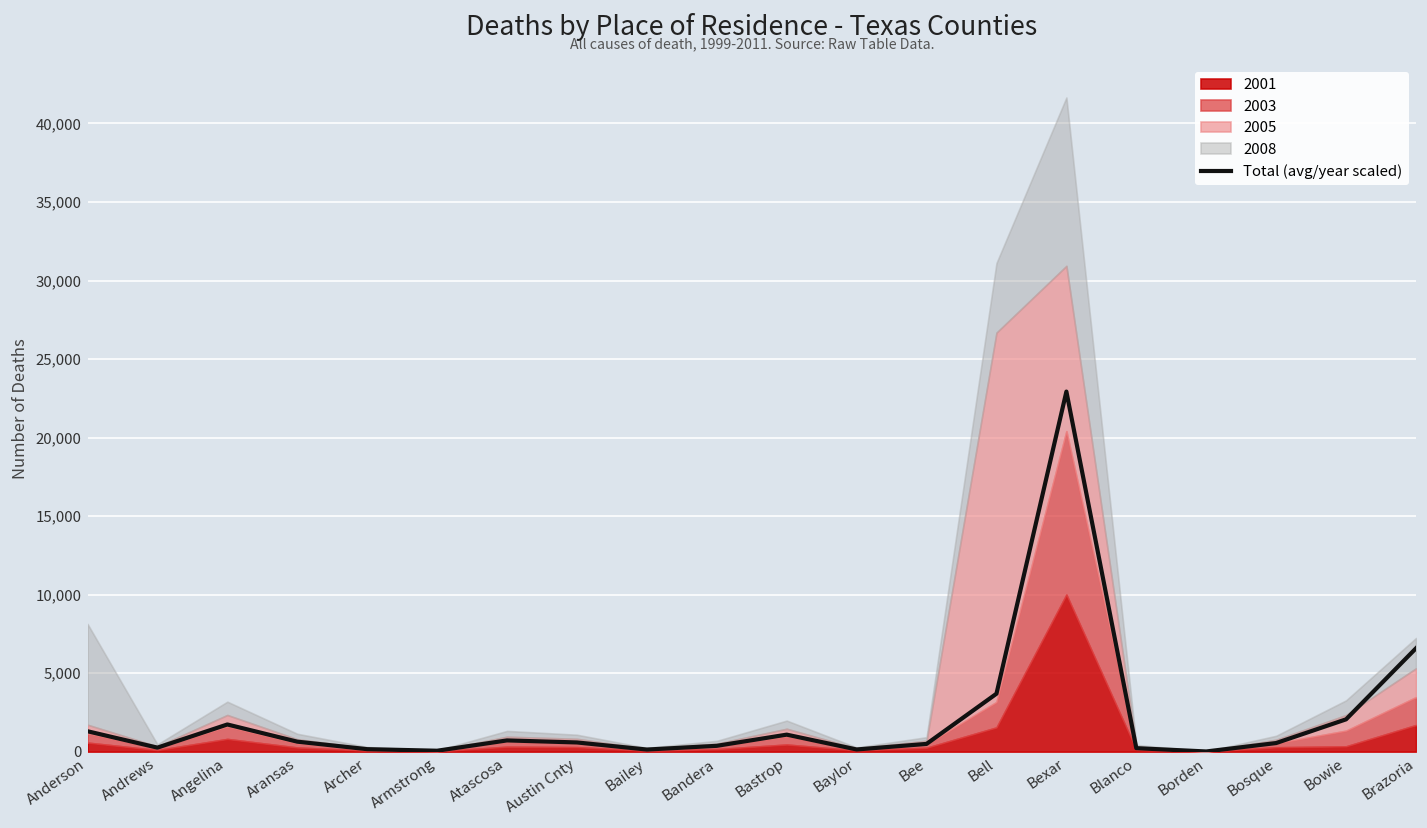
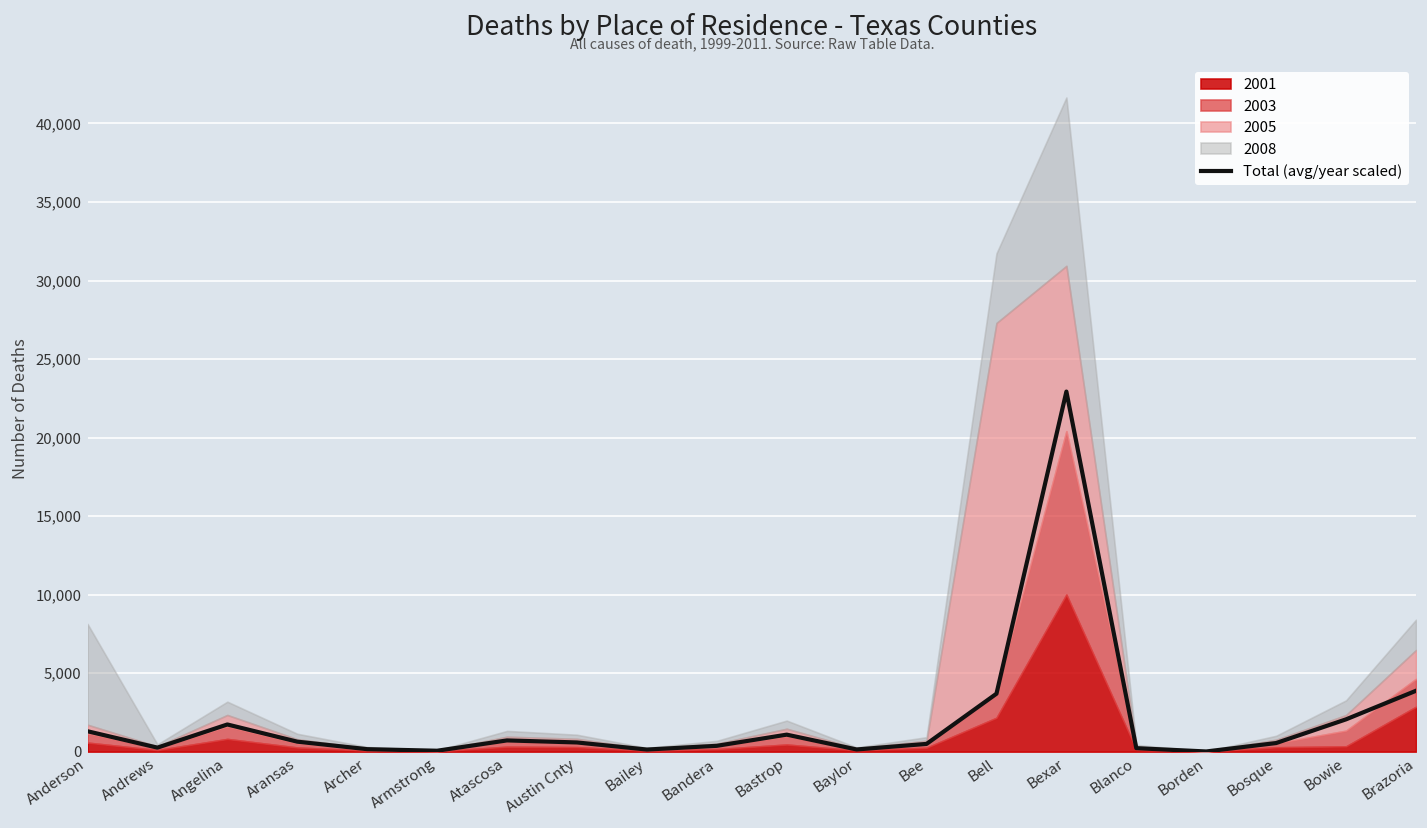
  {
    "2001": {
      "Anderson": "600",
      "Angelina": "800",
      "Aransas": "300",
      "Atascosa": "300",
      "Austin Cnty": "300",
      "Bastrop": "500",
      "Bee": "200",
-     "Bell": "1,500",
+     "Bell": "2,200",
      "Bexar": "10,000",
      "Bosque": "300",
      "Bowie": "300",
-     "Brazoria": "1,700"
+     "Brazoria": "2,900"
    },
    "Total (avg/year scaled)": {
      "Bexar": "22,900",
      "Bowie": "2,100",
-     "Brazoria": "6,600"
+     "Brazoria": "3,900"
    },
    "2003": {
      "Bexar": "10,400",
      "Bowie": "1,000",
      "Brazoria": "1,800"
    },
    "2005": {
      "Anderson": "600",
      "Angelina": "700",
      "Atascosa": "300",
      "Austin Cnty": "300",
      "Bastrop": "500",
      "Bee": "200",
      "Bell": "23,500",
      "Bexar": "10,500",
      "Bosque": "200",
      "Bowie": "1,000",
      "Brazoria": "1,800"
    },
    "2008": {
      "Anderson": "6,400",
      "Angelina": "800",
      "Aransas": "300",
      "Atascosa": "400",
      "Austin Cnty": "300",
      "Bastrop": "500",
      "Bee": "200",
      "Bell": "4,400",
      "Bexar": "10,700",
      "Bosque": "300",
      "Bowie": "900",
      "Brazoria": "1,900"
    }
  }
